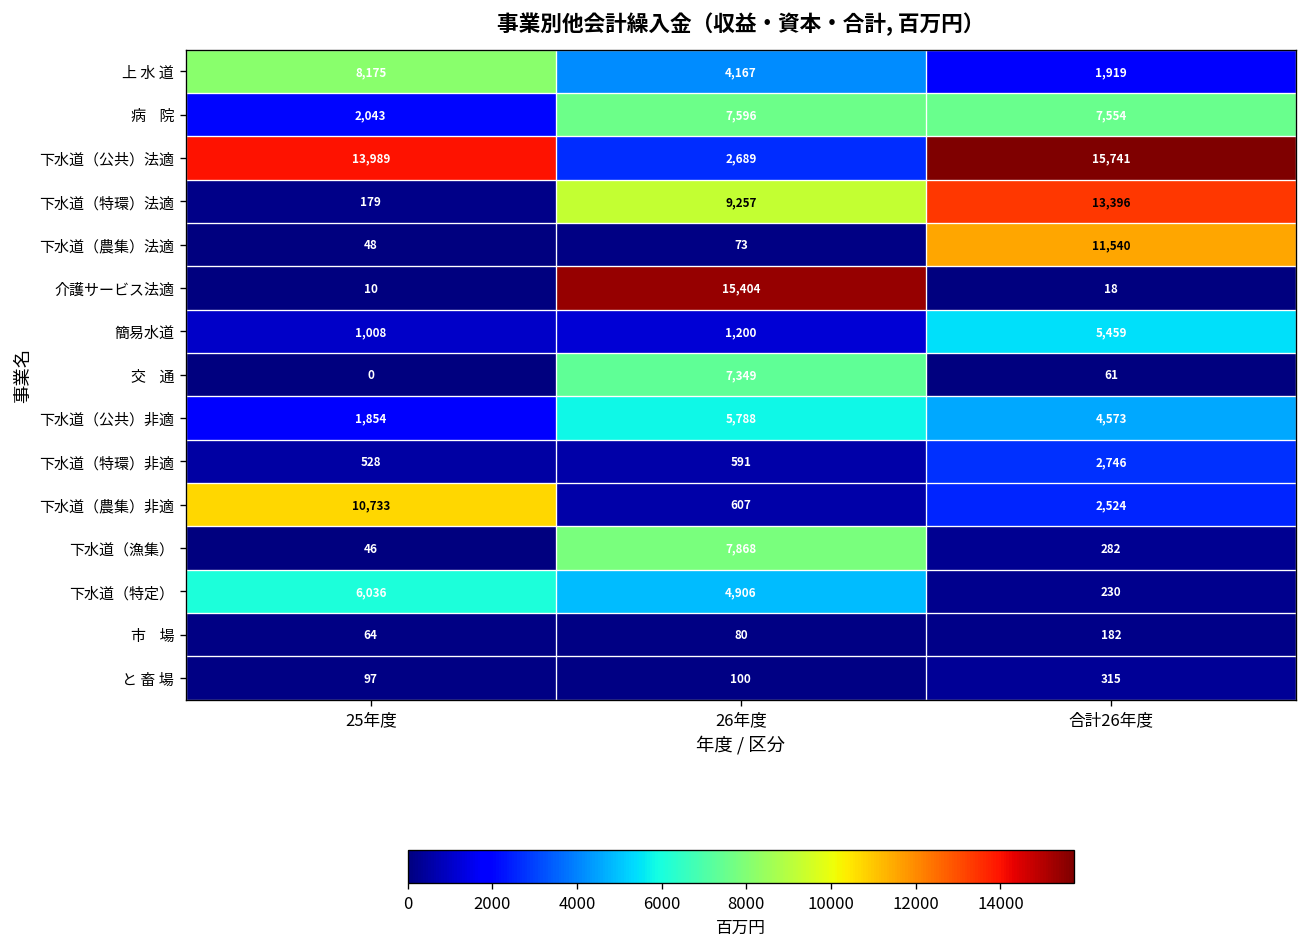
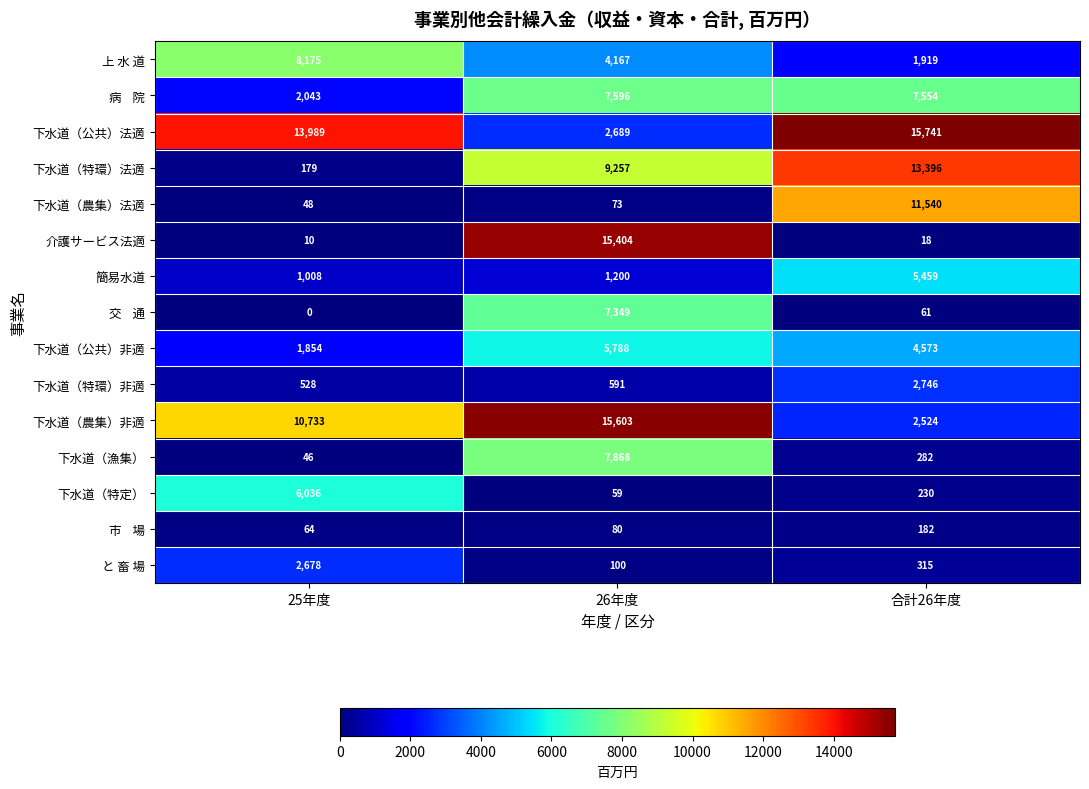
  {
    "上 水 道": {
      "25年度": "8,175",
      "26年度": "4,167",
      "合計26年度": "1,919"
    },
    "病 院": {
      "25年度": "2,043",
      "26年度": "7,596",
      "合計26年度": "7,554"
    },
    "下水道（公共）法適": {
      "25年度": "13,989",
      "26年度": "2,689",
      "合計26年度": "15,741"
    },
    "下水道（特環）法適": {
      "25年度": "179",
      "26年度": "9,257",
      "合計26年度": "13,396"
    },
    "下水道（農集）法適": {
      "25年度": "48",
      "26年度": "73",
      "合計26年度": "11,540"
    },
    "介護サービス法適": {
      "25年度": "10",
      "26年度": "15,404",
      "合計26年度": "18"
    },
    "簡易水道": {
      "25年度": "1,008",
      "26年度": "1,200",
      "合計26年度": "5,459"
    },
    "交 通": {
      "25年度": "0",
      "26年度": "7,349",
      "合計26年度": "61"
    },
    "下水道（公共）非適": {
      "25年度": "1,854",
      "26年度": "5,788",
      "合計26年度": "4,573"
    },
    "下水道（特環）非適": {
      "25年度": "528",
      "26年度": "591",
      "合計26年度": "2,746"
    },
    "下水道（農集）非適": {
      "25年度": "10,733",
-     "26年度": "607",
+     "26年度": "15,603",
      "合計26年度": "2,524"
    },
    "下水道（漁集）": {
      "25年度": "46",
      "26年度": "7,868",
      "合計26年度": "282"
    },
    "下水道（特定）": {
      "25年度": "6,036",
-     "26年度": "4,906",
+     "26年度": "59",
      "合計26年度": "230"
    },
    "市 場": {
      "25年度": "64",
      "26年度": "80",
      "合計26年度": "182"
    },
    "と 畜 場": {
-     "25年度": "97",
+     "25年度": "2,678",
      "26年度": "100",
      "合計26年度": "315"
    }
  }
